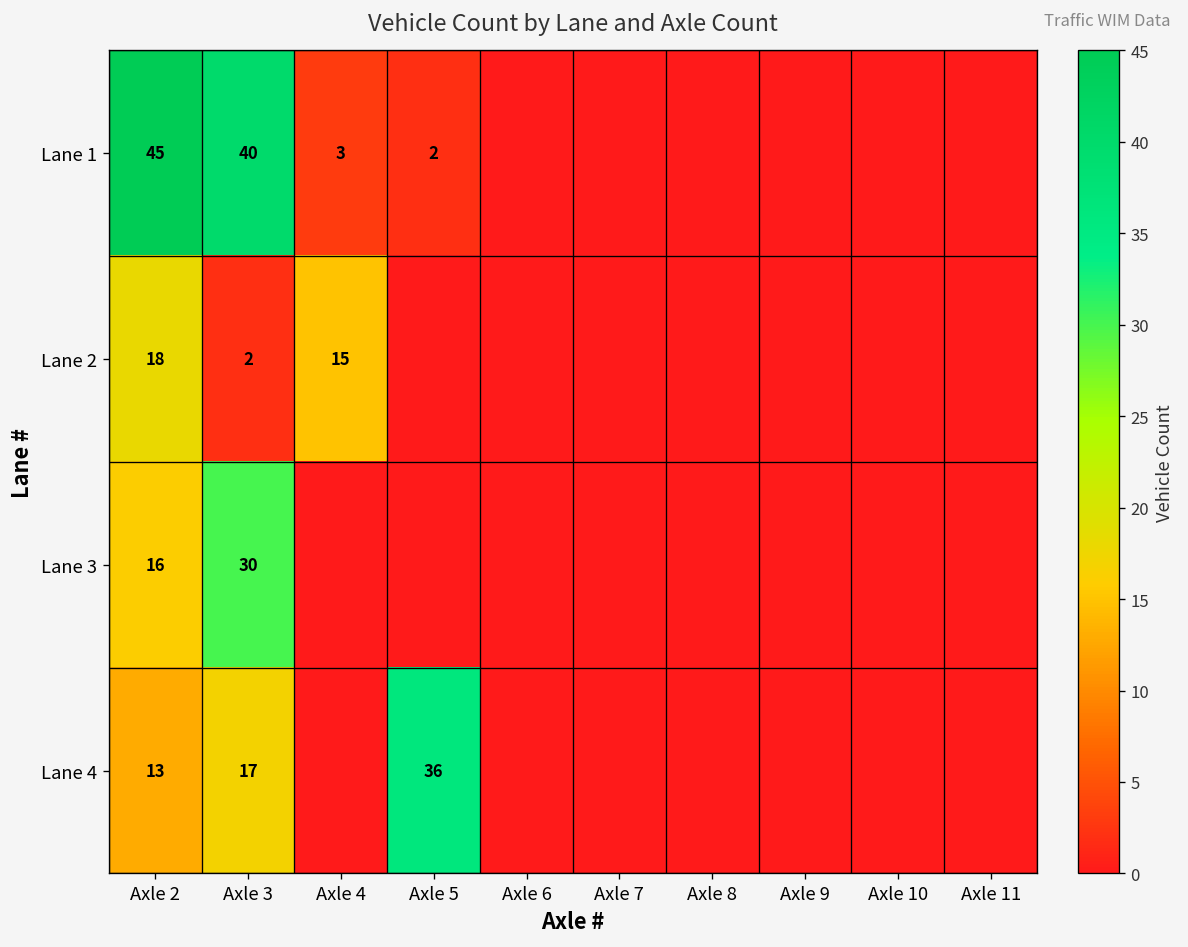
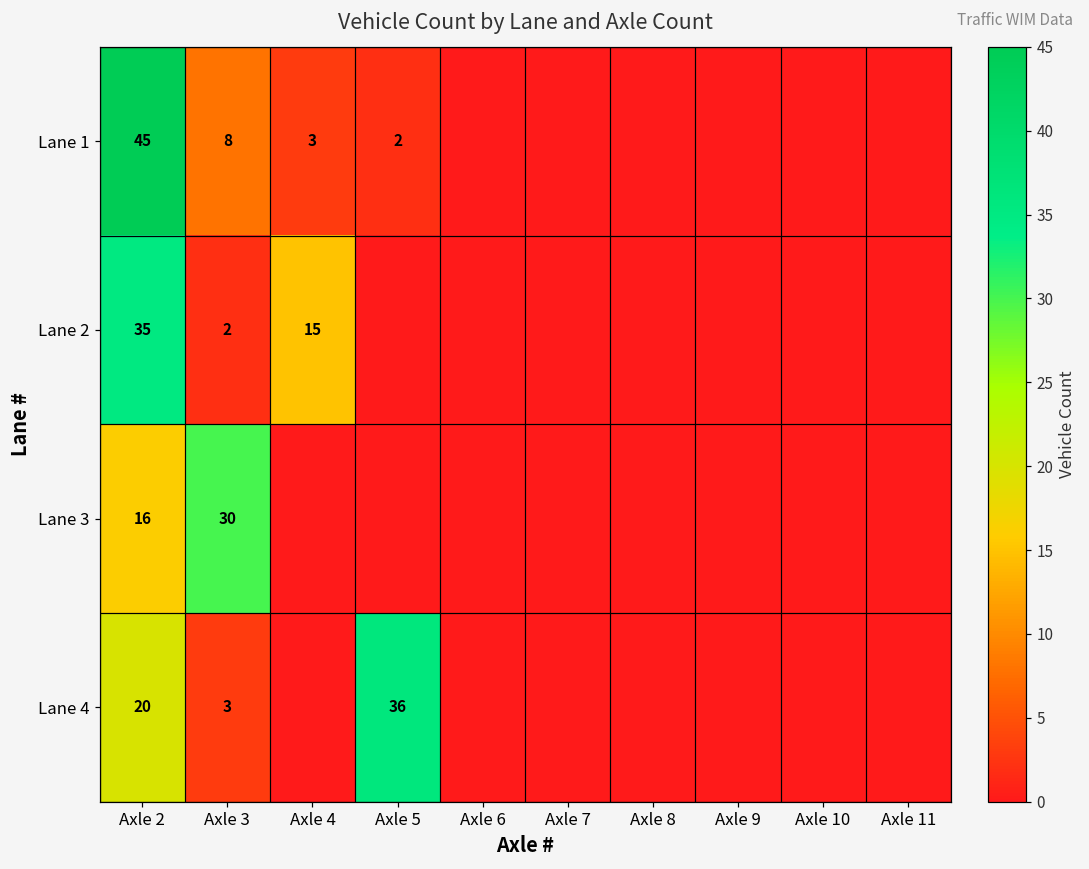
  {
    "Lane 1": {
      "Axle 2": 45,
-     "Axle 3": 40,
+     "Axle 3": 8,
      "Axle 4": 3,
      "Axle 5": 2
    },
    "Lane 2": {
-     "Axle 2": 18,
+     "Axle 2": 35,
      "Axle 3": 2,
      "Axle 4": 15
    },
    "Lane 3": {
      "Axle 2": 16,
      "Axle 3": 30
    },
    "Lane 4": {
-     "Axle 2": 13,
-     "Axle 3": 17,
+     "Axle 2": 20,
+     "Axle 3": 3,
      "Axle 5": 36
    }
  }
